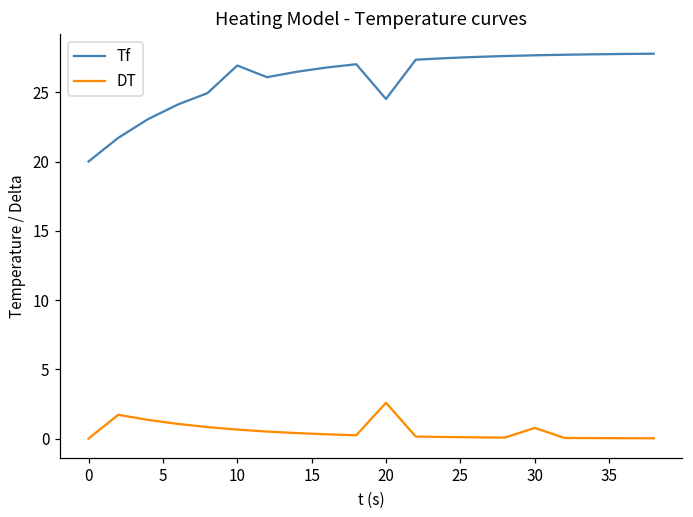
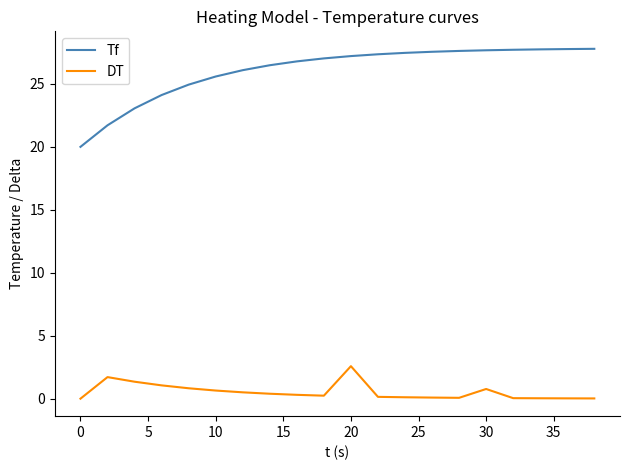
  {
    "Tf": {
      "0": 20.0,
-     "10": 26.9,
-     "20": 24.5,
+     "10": 25.6,
+     "20": 27.2,
      "30": 27.7
    },
    "DT": {
      "0": 0.0,
      "10": 0.6,
      "20": 2.6,
      "30": 0.8
    }
  }
